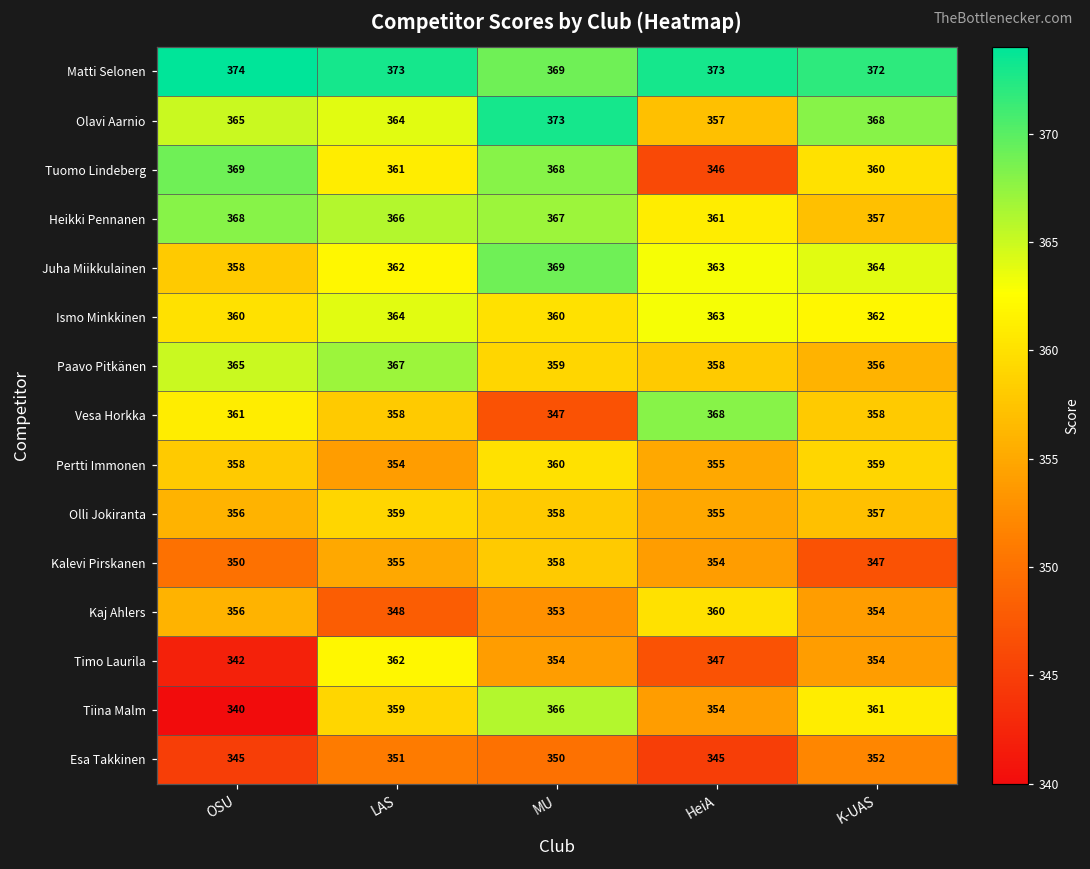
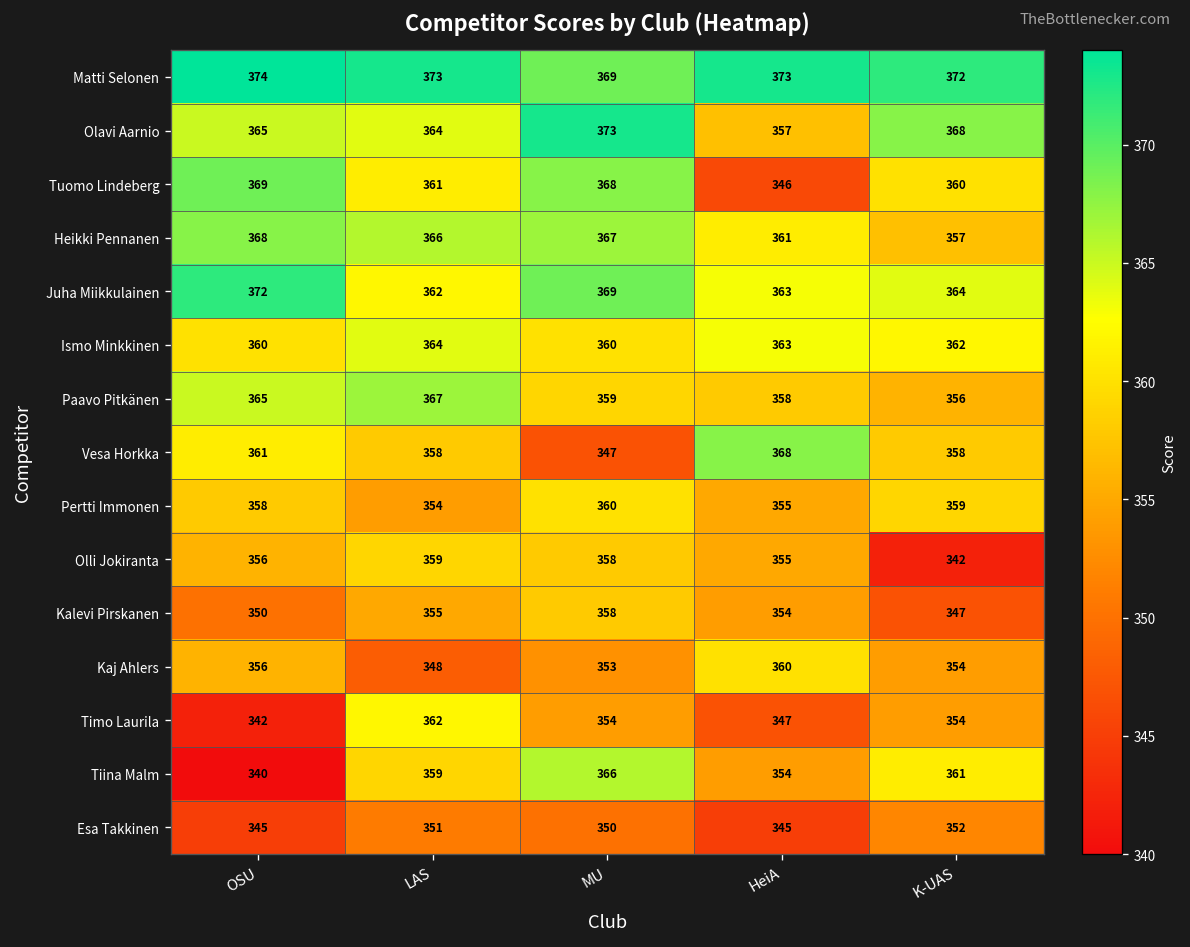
  {
    "Matti Selonen": {
      "OSU": 374,
      "LAS": 373,
      "MU": 369,
      "HeiA": 373,
      "K-UAS": 372
    },
    "Olavi Aarnio": {
      "OSU": 365,
      "LAS": 364,
      "MU": 373,
      "HeiA": 357,
      "K-UAS": 368
    },
    "Tuomo Lindeberg": {
      "OSU": 369,
      "LAS": 361,
      "MU": 368,
      "HeiA": 346,
      "K-UAS": 360
    },
    "Heikki Pennanen": {
      "OSU": 368,
      "LAS": 366,
      "MU": 367,
      "HeiA": 361,
      "K-UAS": 357
    },
    "Juha Miikkulainen": {
-     "OSU": 358,
+     "OSU": 372,
      "LAS": 362,
      "MU": 369,
      "HeiA": 363,
      "K-UAS": 364
    },
    "Ismo Minkkinen": {
      "OSU": 360,
      "LAS": 364,
      "MU": 360,
      "HeiA": 363,
      "K-UAS": 362
    },
    "Paavo Pitkänen": {
      "OSU": 365,
      "LAS": 367,
      "MU": 359,
      "HeiA": 358,
      "K-UAS": 356
    },
    "Vesa Horkka": {
      "OSU": 361,
      "LAS": 358,
      "MU": 347,
      "HeiA": 368,
      "K-UAS": 358
    },
    "Pertti Immonen": {
      "OSU": 358,
      "LAS": 354,
      "MU": 360,
      "HeiA": 355,
      "K-UAS": 359
    },
    "Olli Jokiranta": {
      "OSU": 356,
      "LAS": 359,
      "MU": 358,
      "HeiA": 355,
-     "K-UAS": 357
+     "K-UAS": 342
    },
    "Kalevi Pirskanen": {
      "OSU": 350,
      "LAS": 355,
      "MU": 358,
      "HeiA": 354,
      "K-UAS": 347
    },
    "Kaj Ahlers": {
      "OSU": 356,
      "LAS": 348,
      "MU": 353,
      "HeiA": 360,
      "K-UAS": 354
    },
    "Timo Laurila": {
      "OSU": 342,
      "LAS": 362,
      "MU": 354,
      "HeiA": 347,
      "K-UAS": 354
    },
    "Tiina Malm": {
      "OSU": 340,
      "LAS": 359,
      "MU": 366,
      "HeiA": 354,
      "K-UAS": 361
    },
    "Esa Takkinen": {
      "OSU": 345,
      "LAS": 351,
      "MU": 350,
      "HeiA": 345,
      "K-UAS": 352
    }
  }
